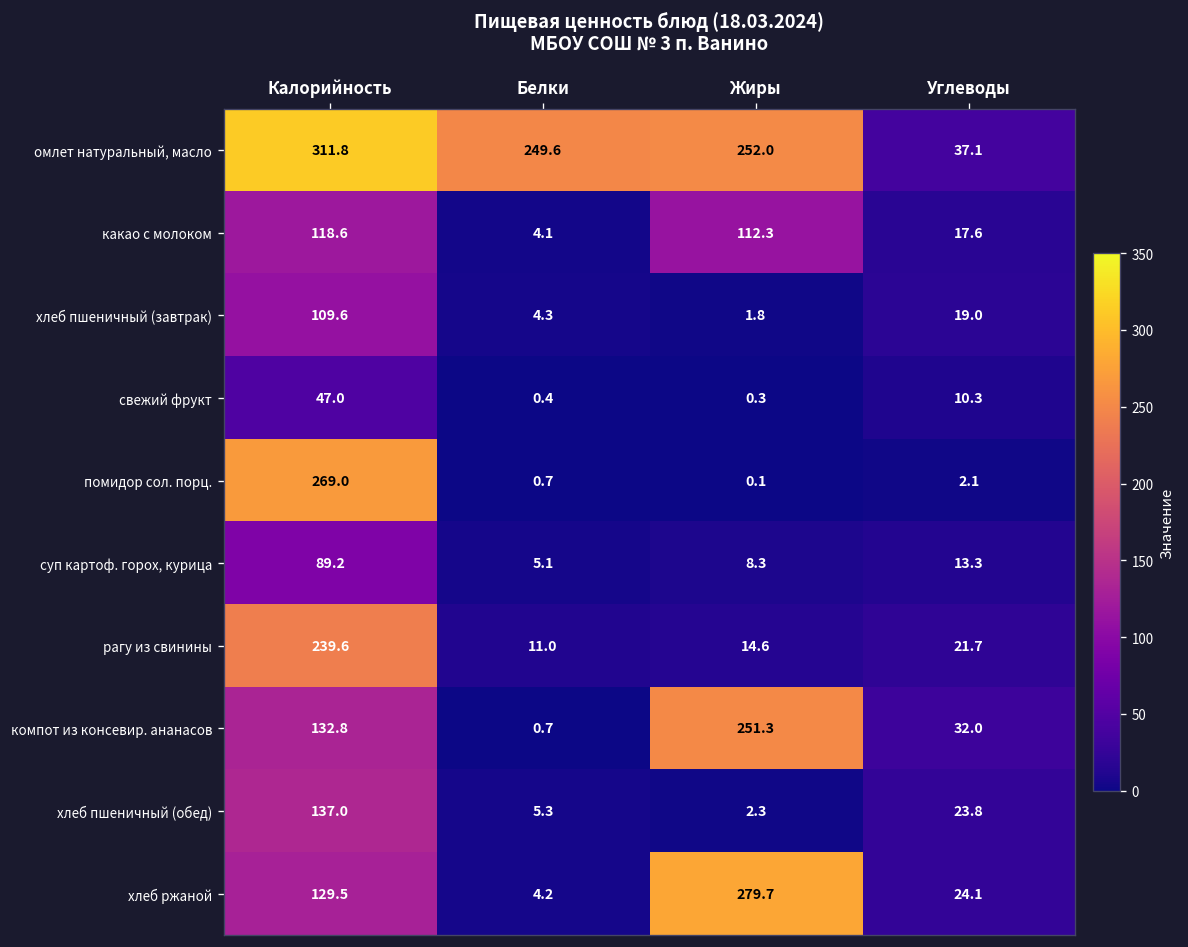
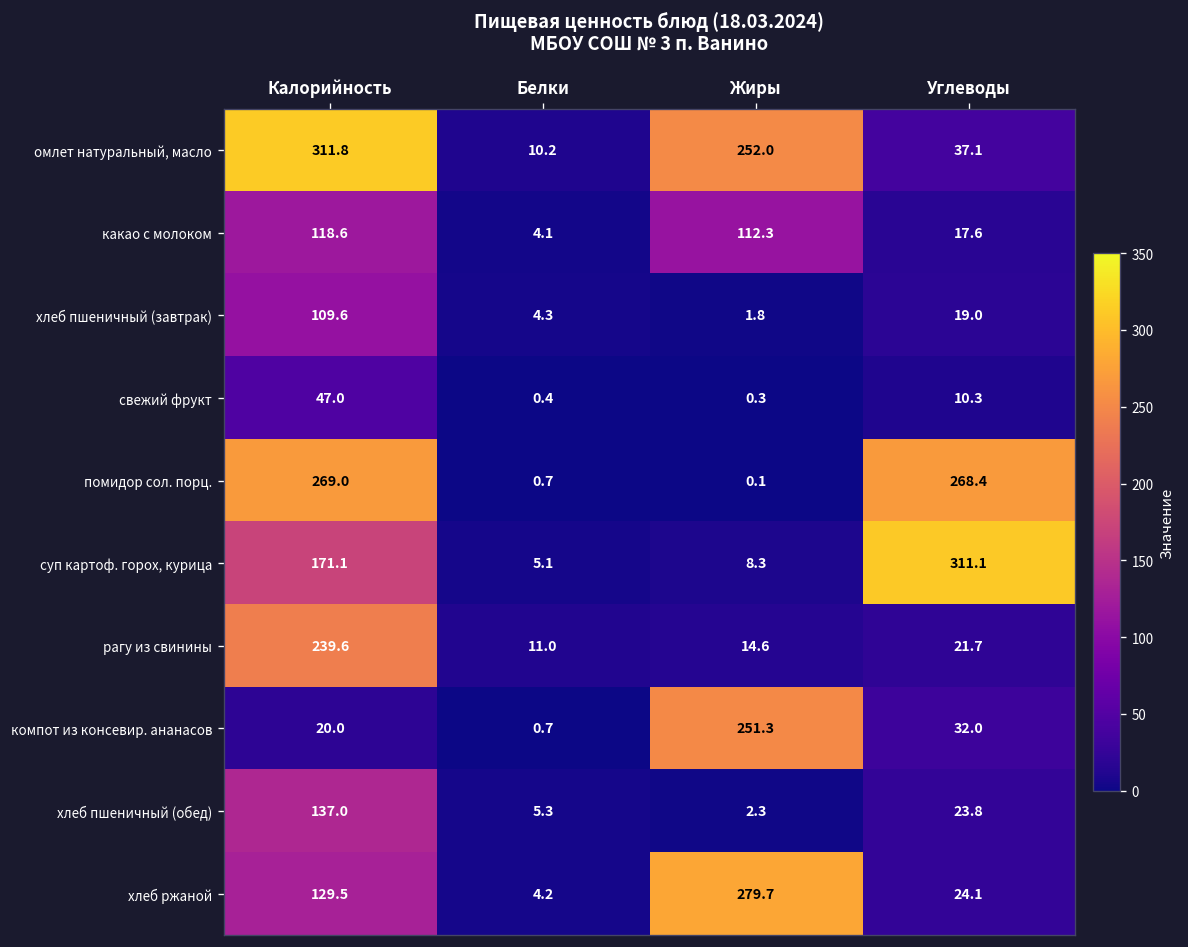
  {
    "омлет натуральный, масло": {
      "Калорийность": 311.8,
-     "Белки": 249.6,
+     "Белки": 10.2,
      "Жиры": 252.0,
      "Углеводы": 37.1
    },
    "какао с молоком": {
      "Калорийность": 118.6,
      "Белки": 4.1,
      "Жиры": 112.3,
      "Углеводы": 17.6
    },
    "хлеб пшеничный (завтрак)": {
      "Калорийность": 109.6,
      "Белки": 4.3,
      "Жиры": 1.8,
      "Углеводы": 19.0
    },
    "свежий фрукт": {
      "Калорийность": 47.0,
      "Белки": 0.4,
      "Жиры": 0.3,
      "Углеводы": 10.3
    },
    "помидор сол. порц.": {
      "Калорийность": 269.0,
      "Белки": 0.7,
      "Жиры": 0.1,
-     "Углеводы": 2.1
+     "Углеводы": 268.4
    },
    "суп картоф. горох, курица": {
-     "Калорийность": 89.2,
+     "Калорийность": 171.1,
      "Белки": 5.1,
      "Жиры": 8.3,
-     "Углеводы": 13.3
+     "Углеводы": 311.1
    },
    "рагу из свинины": {
      "Калорийность": 239.6,
      "Белки": 11.0,
      "Жиры": 14.6,
      "Углеводы": 21.7
    },
    "компот из консевир. ананасов": {
-     "Калорийность": 132.8,
+     "Калорийность": 20.0,
      "Белки": 0.7,
      "Жиры": 251.3,
      "Углеводы": 32.0
    },
    "хлеб пшеничный (обед)": {
      "Калорийность": 137.0,
      "Белки": 5.3,
      "Жиры": 2.3,
      "Углеводы": 23.8
    },
    "хлеб ржаной": {
      "Калорийность": 129.5,
      "Белки": 4.2,
      "Жиры": 279.7,
      "Углеводы": 24.1
    }
  }
